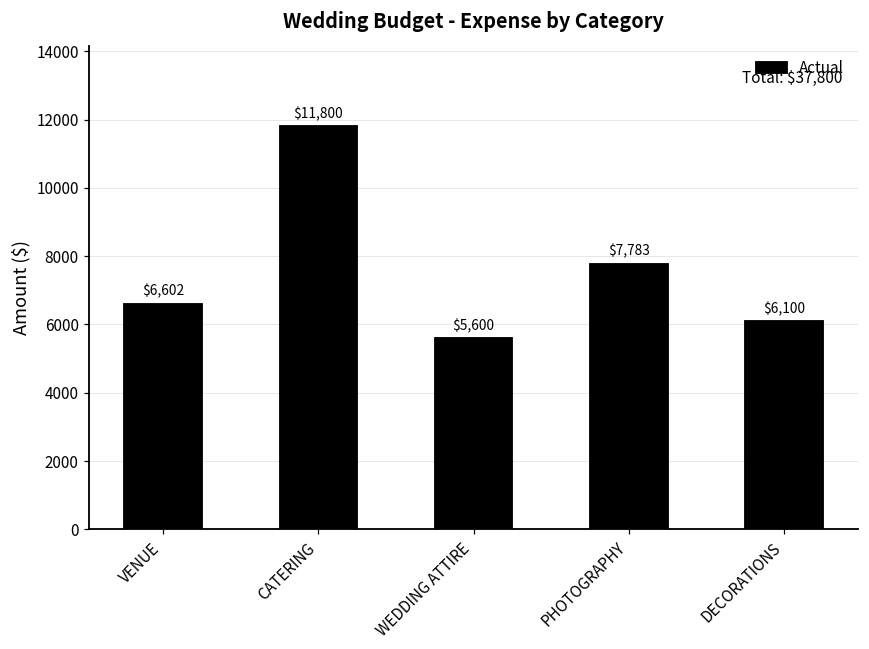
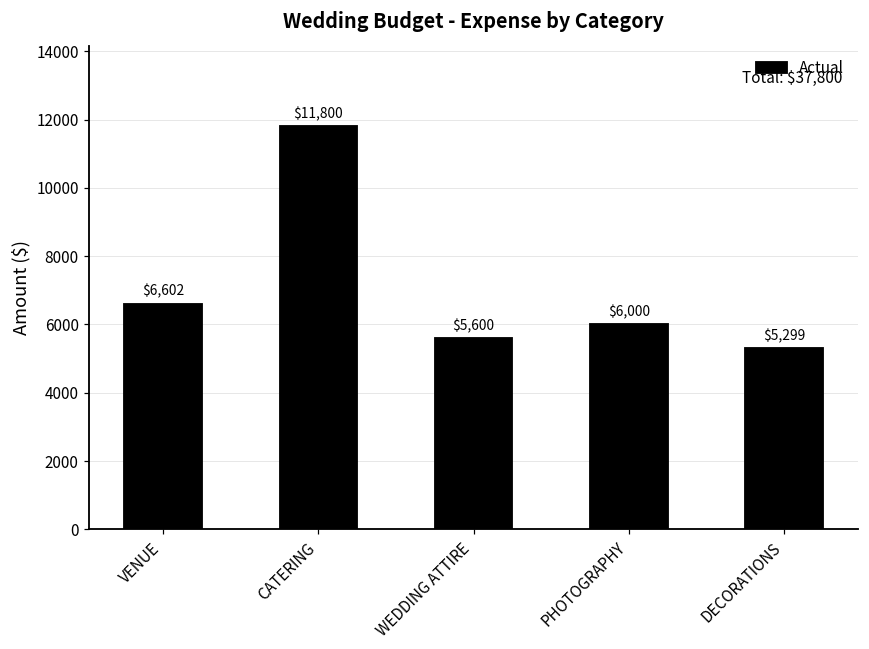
  {
    "VENUE": "$6,602",
    "CATERING": "$11,800",
    "WEDDING ATTIRE": "$5,600",
-   "PHOTOGRAPHY": "$7,783",
-   "DECORATIONS": "$6,100"
+   "PHOTOGRAPHY": "$6,000",
+   "DECORATIONS": "$5,299"
  }
